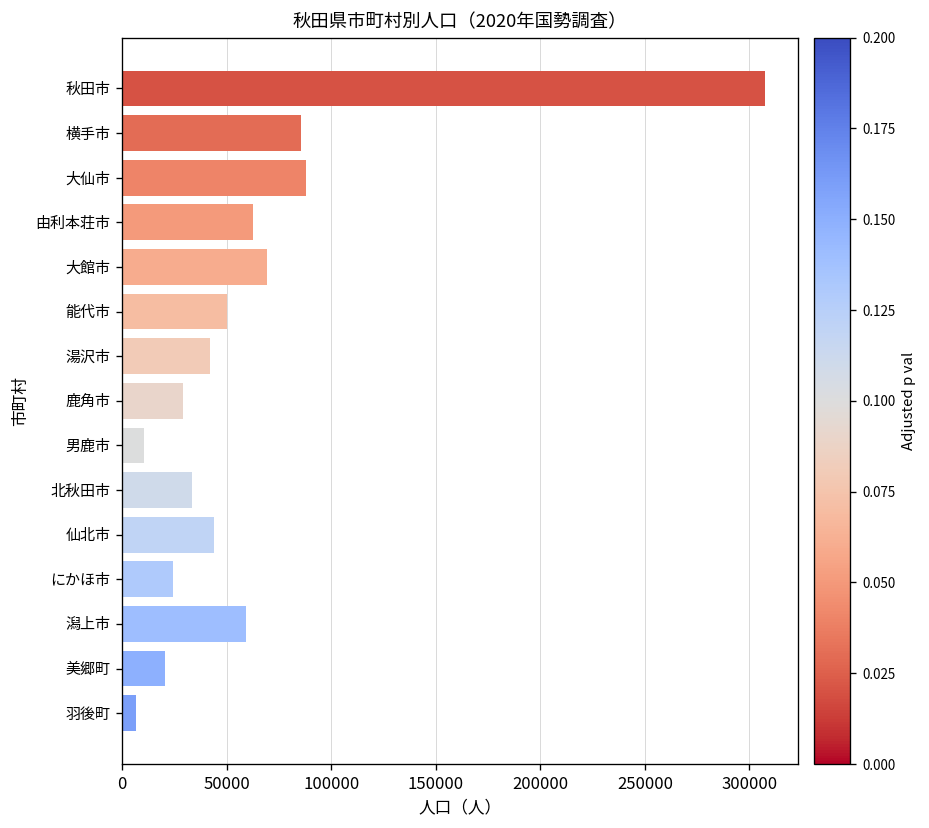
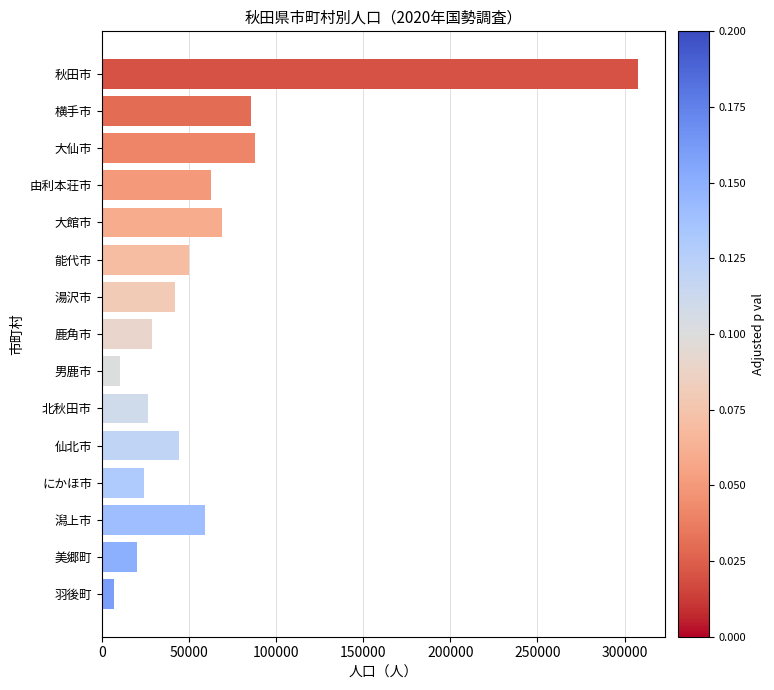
  {
    "秋田市": 308000,
    "横手市": 86000,
    "大仙市": 88000,
    "由利本荘市": 62000,
    "大館市": 69000,
    "能代市": 50000,
    "湯沢市": 42000,
    "鹿角市": 29000,
    "男鹿市": 10000,
-   "北秋田市": 33000,
+   "北秋田市": 26000,
    "仙北市": 44000,
    "にかほ市": 24000,
    "潟上市": 59000,
    "美郷町": 20000,
    "羽後町": 7000
  }
